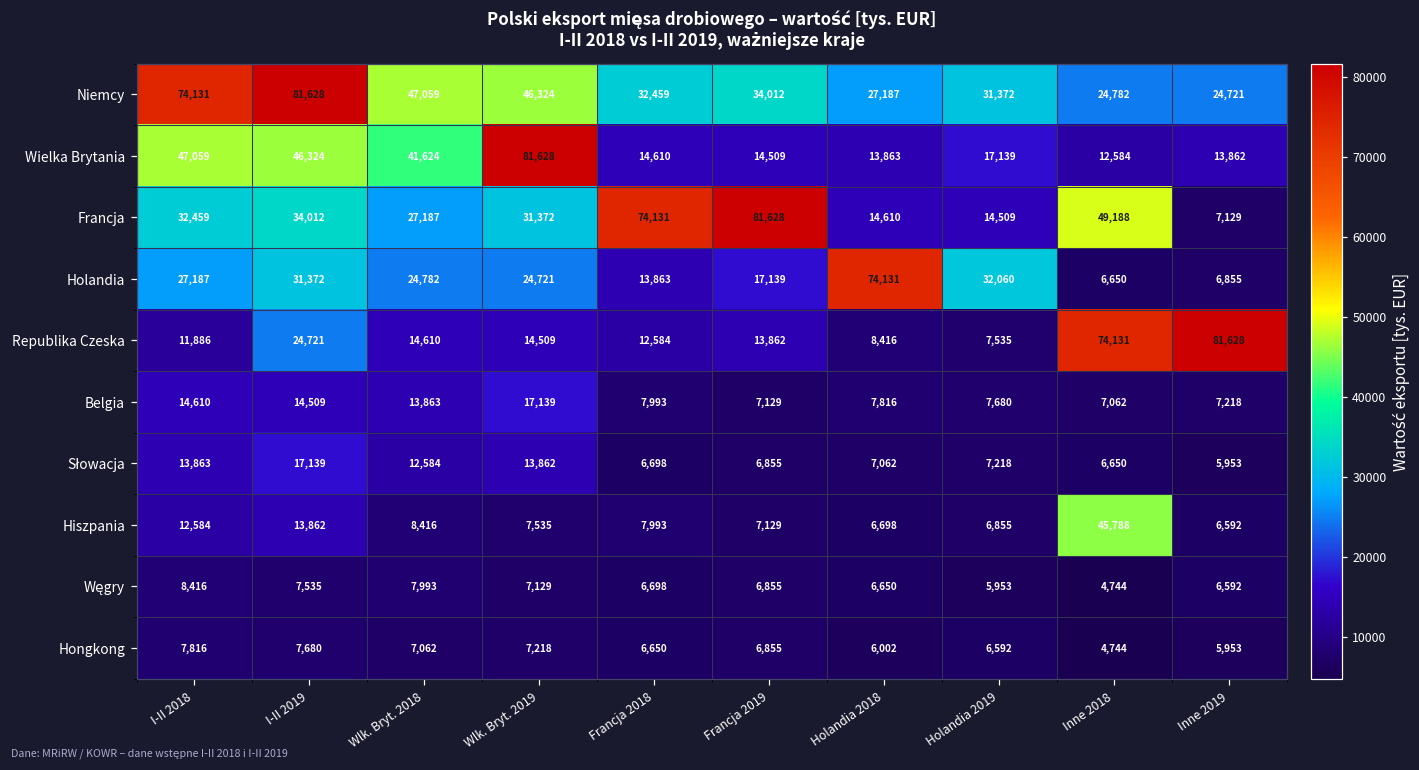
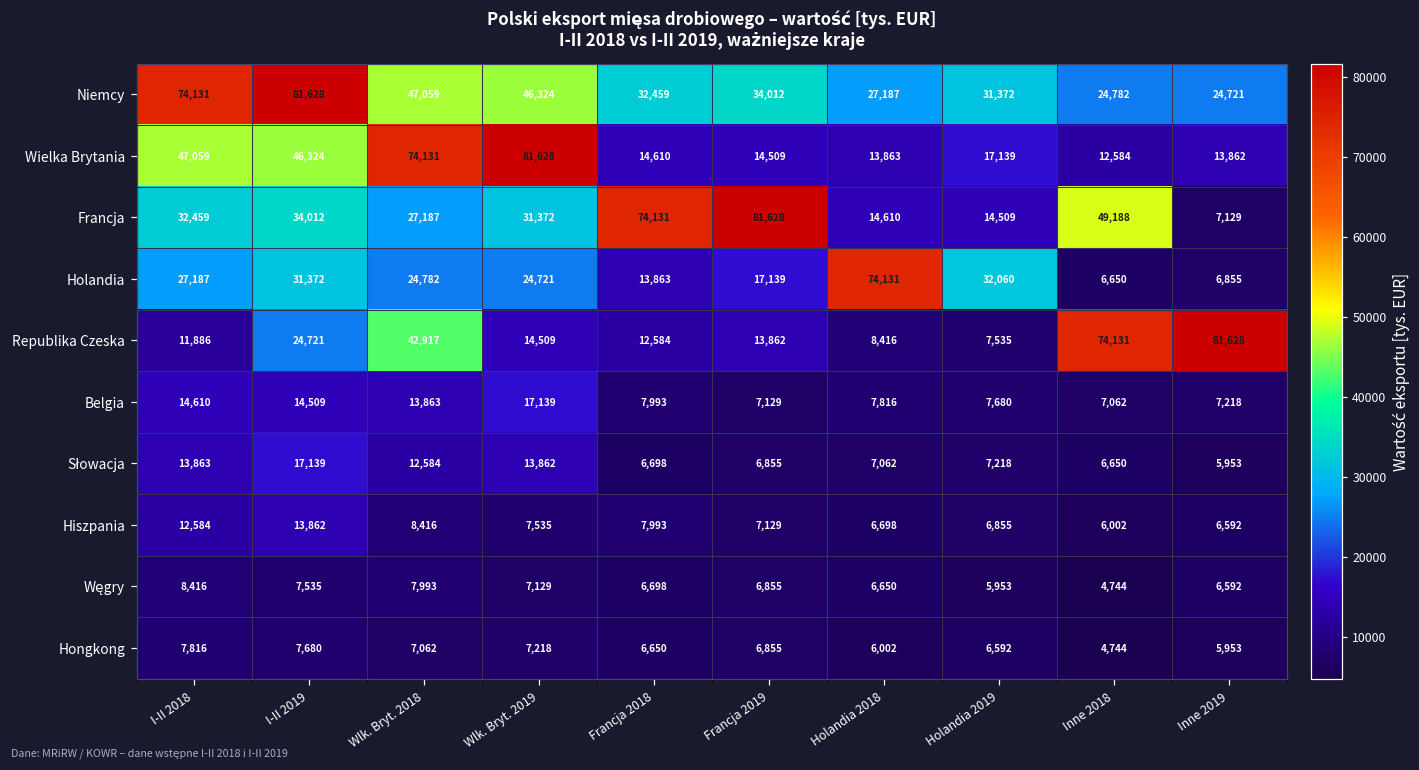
  {
    "Niemcy": {
      "I-II 2018": "74,131",
      "I-II 2019": "81,628",
      "Wlk. Bryt. 2018": "47,059",
      "Wlk. Bryt. 2019": "46,324",
      "Francja 2018": "32,459",
      "Francja 2019": "34,012",
      "Holandia 2018": "27,187",
      "Holandia 2019": "31,372",
      "Inne 2018": "24,782",
      "Inne 2019": "24,721"
    },
    "Wielka Brytania": {
      "I-II 2018": "47,059",
      "I-II 2019": "46,324",
-     "Wlk. Bryt. 2018": "41,624",
+     "Wlk. Bryt. 2018": "74,131",
      "Wlk. Bryt. 2019": "81,628",
      "Francja 2018": "14,610",
      "Francja 2019": "14,509",
      "Holandia 2018": "13,863",
      "Holandia 2019": "17,139",
      "Inne 2018": "12,584",
      "Inne 2019": "13,862"
    },
    "Francja": {
      "I-II 2018": "32,459",
      "I-II 2019": "34,012",
      "Wlk. Bryt. 2018": "27,187",
      "Wlk. Bryt. 2019": "31,372",
      "Francja 2018": "74,131",
      "Francja 2019": "81,628",
      "Holandia 2018": "14,610",
      "Holandia 2019": "14,509",
      "Inne 2018": "49,188",
      "Inne 2019": "7,129"
    },
    "Holandia": {
      "I-II 2018": "27,187",
      "I-II 2019": "31,372",
      "Wlk. Bryt. 2018": "24,782",
      "Wlk. Bryt. 2019": "24,721",
      "Francja 2018": "13,863",
      "Francja 2019": "17,139",
      "Holandia 2018": "74,131",
      "Holandia 2019": "32,060",
      "Inne 2018": "6,650",
      "Inne 2019": "6,855"
    },
    "Republika Czeska": {
      "I-II 2018": "11,886",
      "I-II 2019": "24,721",
-     "Wlk. Bryt. 2018": "14,610",
+     "Wlk. Bryt. 2018": "42,917",
      "Wlk. Bryt. 2019": "14,509",
      "Francja 2018": "12,584",
      "Francja 2019": "13,862",
      "Holandia 2018": "8,416",
      "Holandia 2019": "7,535",
      "Inne 2018": "74,131",
      "Inne 2019": "81,628"
    },
    "Belgia": {
      "I-II 2018": "14,610",
      "I-II 2019": "14,509",
      "Wlk. Bryt. 2018": "13,863",
      "Wlk. Bryt. 2019": "17,139",
      "Francja 2018": "7,993",
      "Francja 2019": "7,129",
      "Holandia 2018": "7,816",
      "Holandia 2019": "7,680",
      "Inne 2018": "7,062",
      "Inne 2019": "7,218"
    },
    "Słowacja": {
      "I-II 2018": "13,863",
      "I-II 2019": "17,139",
      "Wlk. Bryt. 2018": "12,584",
      "Wlk. Bryt. 2019": "13,862",
      "Francja 2018": "6,698",
      "Francja 2019": "6,855",
      "Holandia 2018": "7,062",
      "Holandia 2019": "7,218",
      "Inne 2018": "6,650",
      "Inne 2019": "5,953"
    },
    "Hiszpania": {
      "I-II 2018": "12,584",
      "I-II 2019": "13,862",
      "Wlk. Bryt. 2018": "8,416",
      "Wlk. Bryt. 2019": "7,535",
      "Francja 2018": "7,993",
      "Francja 2019": "7,129",
      "Holandia 2018": "6,698",
      "Holandia 2019": "6,855",
-     "Inne 2018": "45,788",
+     "Inne 2018": "6,002",
      "Inne 2019": "6,592"
    },
    "Węgry": {
      "I-II 2018": "8,416",
      "I-II 2019": "7,535",
      "Wlk. Bryt. 2018": "7,993",
      "Wlk. Bryt. 2019": "7,129",
      "Francja 2018": "6,698",
      "Francja 2019": "6,855",
      "Holandia 2018": "6,650",
      "Holandia 2019": "5,953",
      "Inne 2018": "4,744",
      "Inne 2019": "6,592"
    },
    "Hongkong": {
      "I-II 2018": "7,816",
      "I-II 2019": "7,680",
      "Wlk. Bryt. 2018": "7,062",
      "Wlk. Bryt. 2019": "7,218",
      "Francja 2018": "6,650",
      "Francja 2019": "6,855",
      "Holandia 2018": "6,002",
      "Holandia 2019": "6,592",
      "Inne 2018": "4,744",
      "Inne 2019": "5,953"
    }
  }
